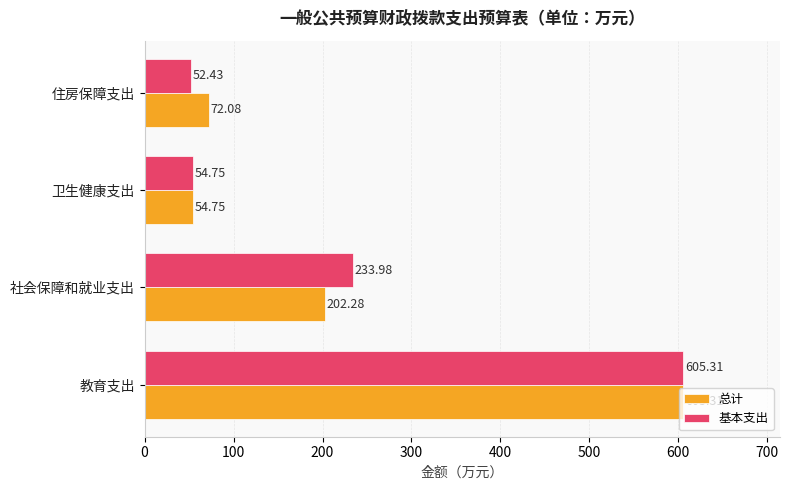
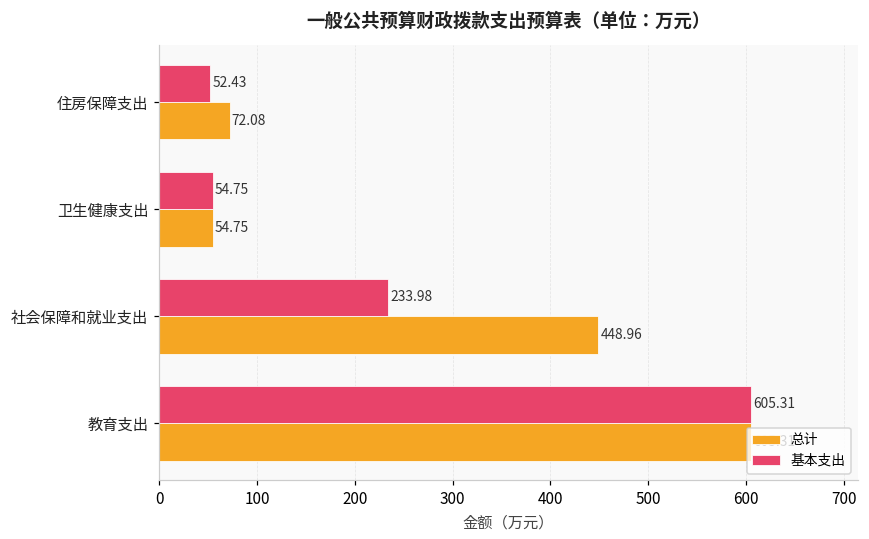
  {
    "总计": {
      "住房保障支出": 72.08,
      "卫生健康支出": 54.75,
-     "社会保障和就业支出": 202.28
+     "社会保障和就业支出": 448.96
    },
    "基本支出": {
      "住房保障支出": 52.43,
      "卫生健康支出": 54.75,
      "社会保障和就业支出": 233.98,
      "教育支出": 605.31
    }
  }
